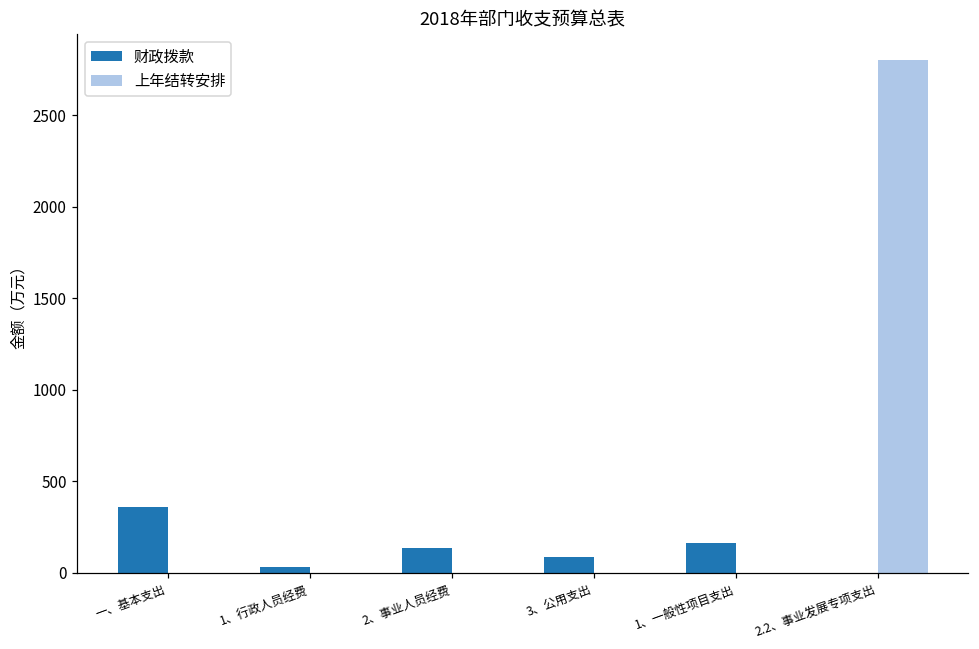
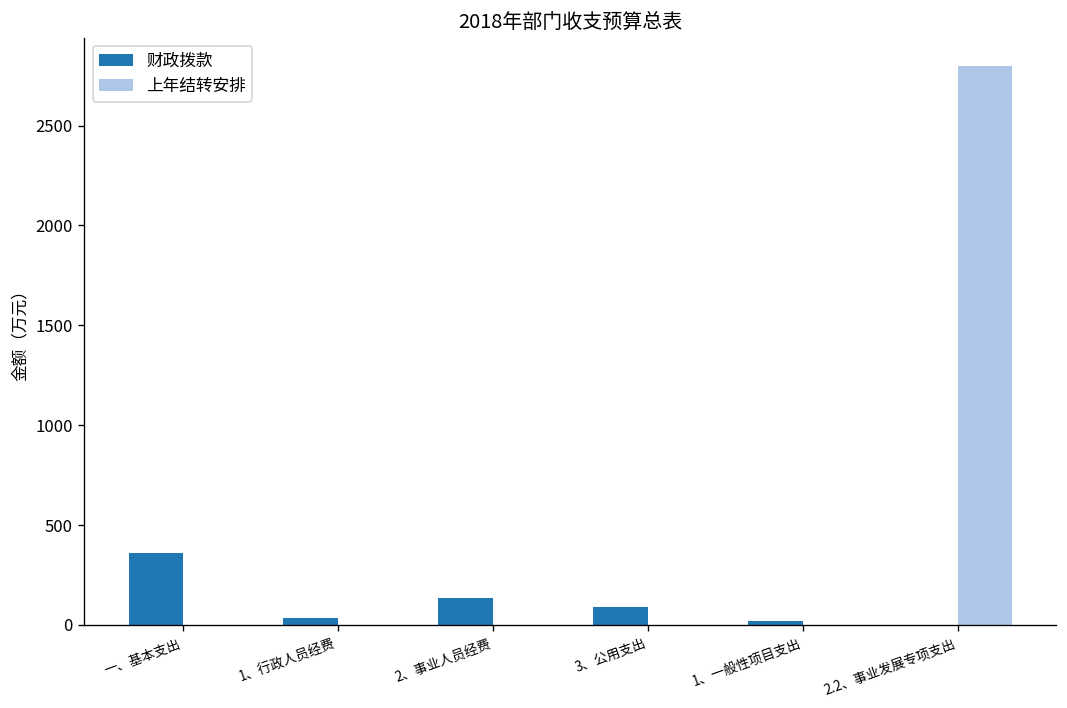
  {
    "财政拨款": {
      "一、基本支出": 360,
      "1、行政人员经费": 30,
      "2、事业人员经费": 140,
      "3、公用支出": 90,
-     "1、一般性项目支出": 160,
+     "1、一般性项目支出": 20,
      "2.2、事业发展专项支出": 0
    },
    "上年结转安排": {
      "一、基本支出": 0,
      "1、行政人员经费": 0,
      "2、事业人员经费": 0,
      "3、公用支出": 0,
      "1、一般性项目支出": 0,
      "2.2、事业发展专项支出": 2800
    }
  }
